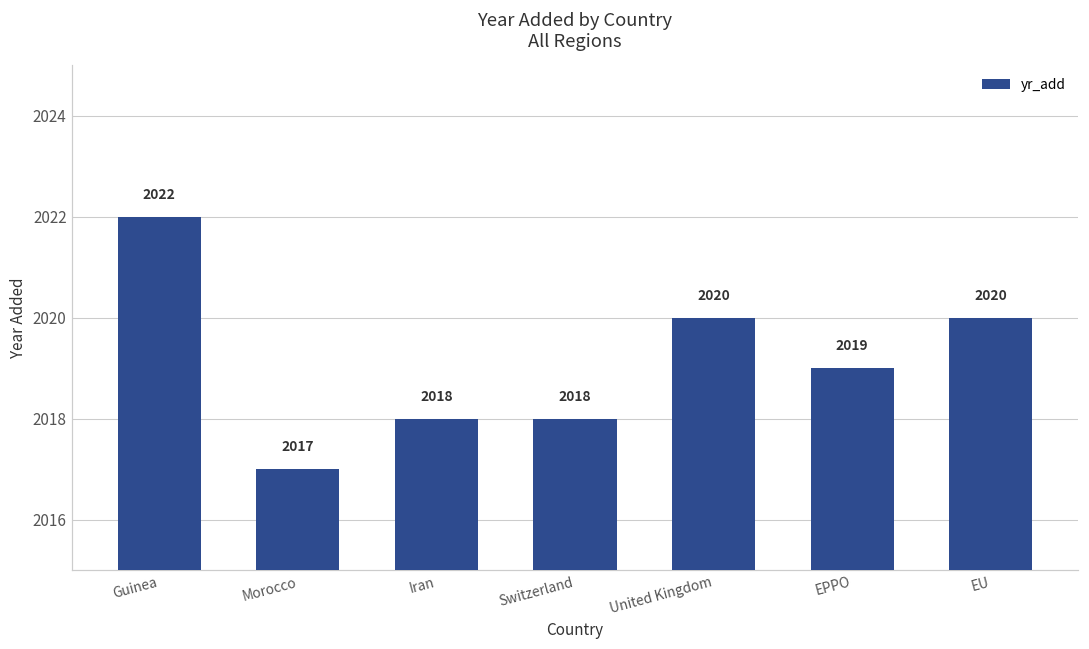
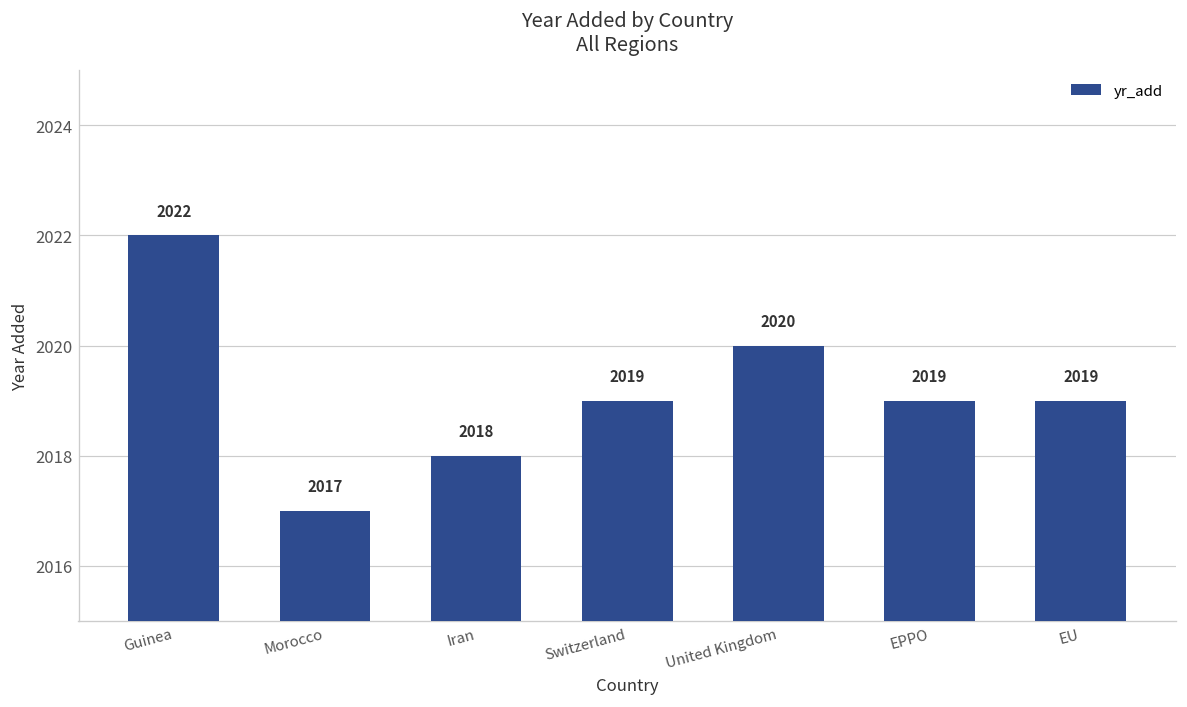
  {
    "Guinea": 2022,
    "Morocco": 2017,
    "Iran": 2018,
-   "Switzerland": 2018,
+   "Switzerland": 2019,
    "United Kingdom": 2020,
    "EPPO": 2019,
-   "EU": 2020
+   "EU": 2019
  }
